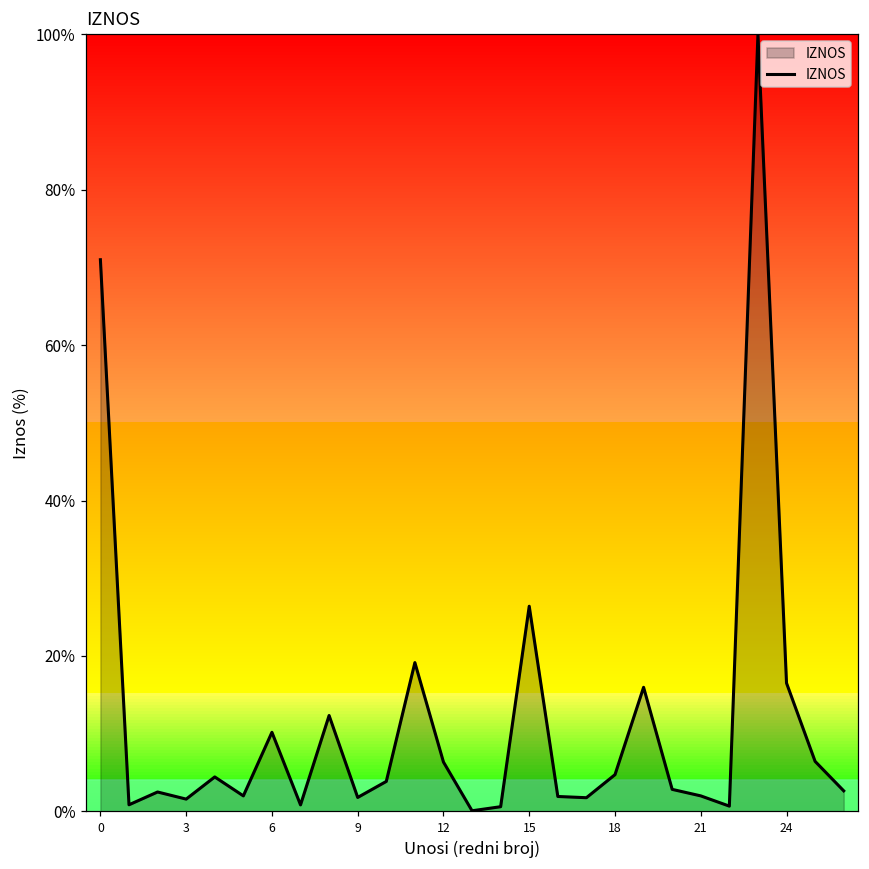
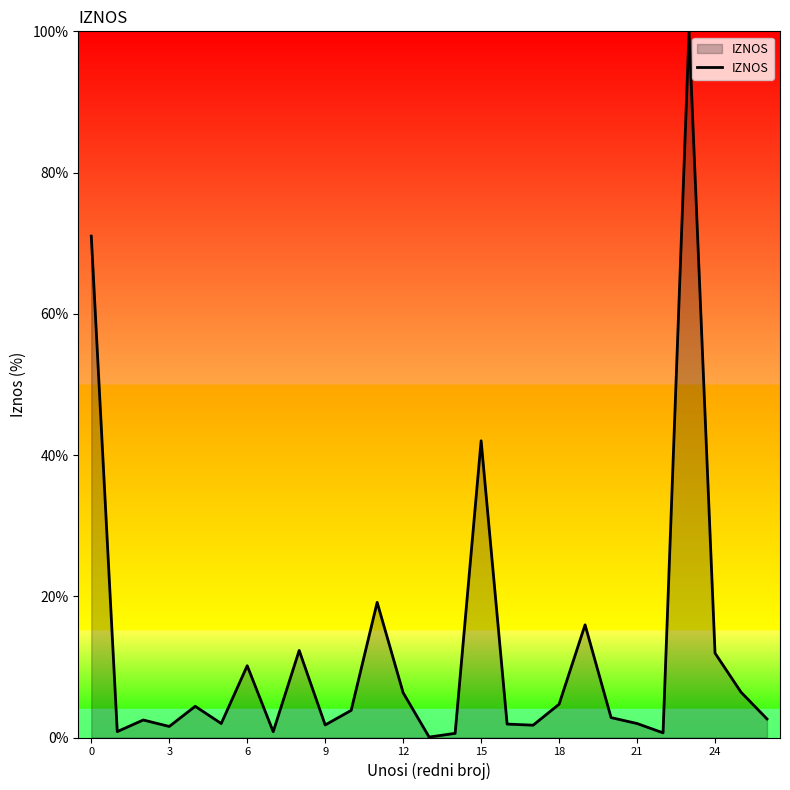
  {
    "0": "71%",
    "6": "10%",
    "12": "6%",
-   "15": "26%",
+   "15": "42%",
    "18": "5%",
-   "24": "16%"
+   "24": "12%"
  }
